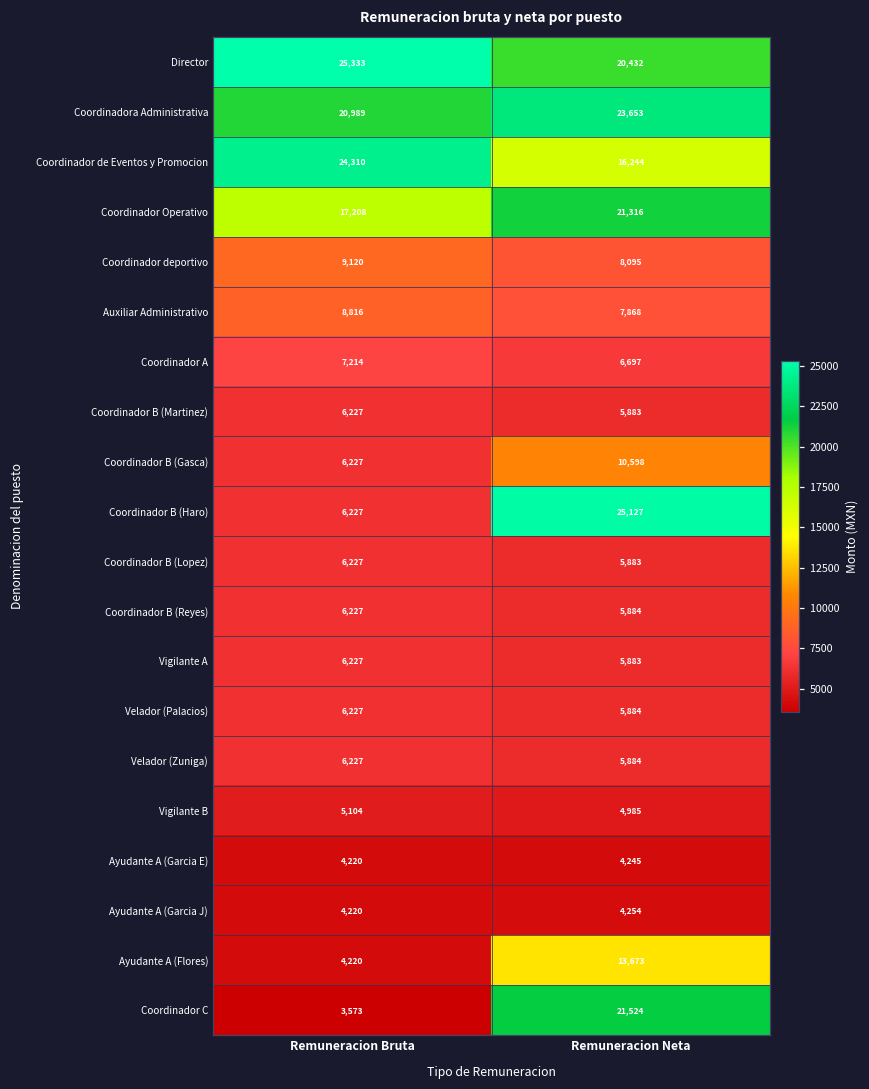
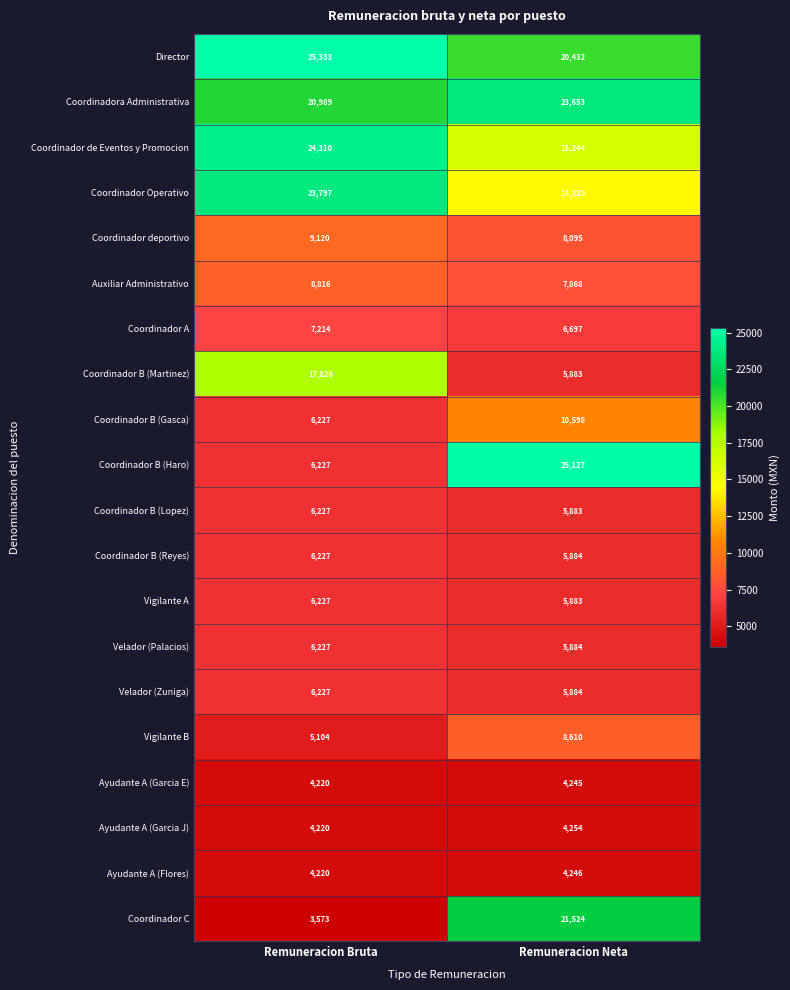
  {
    "Director": {
      "Remuneracion Bruta": "25,333",
      "Remuneracion Neta": "20,432"
    },
    "Coordinadora Administrativa": {
      "Remuneracion Bruta": "20,989",
      "Remuneracion Neta": "23,653"
    },
    "Coordinador de Eventos y Promocion": {
      "Remuneracion Bruta": "24,310",
      "Remuneracion Neta": "16,244"
    },
    "Coordinador Operativo": {
-     "Remuneracion Bruta": "17,208",
-     "Remuneracion Neta": "21,316"
+     "Remuneracion Bruta": "23,797",
+     "Remuneracion Neta": "14,320"
    },
    "Coordinador deportivo": {
      "Remuneracion Bruta": "9,120",
      "Remuneracion Neta": "8,095"
    },
    "Auxiliar Administrativo": {
      "Remuneracion Bruta": "8,816",
      "Remuneracion Neta": "7,868"
    },
    "Coordinador A": {
      "Remuneracion Bruta": "7,214",
      "Remuneracion Neta": "6,697"
    },
    "Coordinador B (Martinez)": {
-     "Remuneracion Bruta": "6,227",
+     "Remuneracion Bruta": "17,826",
      "Remuneracion Neta": "5,883"
    },
    "Coordinador B (Gasca)": {
      "Remuneracion Bruta": "6,227",
      "Remuneracion Neta": "10,598"
    },
    "Coordinador B (Haro)": {
      "Remuneracion Bruta": "6,227",
      "Remuneracion Neta": "25,127"
    },
    "Coordinador B (Lopez)": {
      "Remuneracion Bruta": "6,227",
      "Remuneracion Neta": "5,883"
    },
    "Coordinador B (Reyes)": {
      "Remuneracion Bruta": "6,227",
      "Remuneracion Neta": "5,884"
    },
    "Vigilante A": {
      "Remuneracion Bruta": "6,227",
      "Remuneracion Neta": "5,883"
    },
    "Velador (Palacios)": {
      "Remuneracion Bruta": "6,227",
      "Remuneracion Neta": "5,884"
    },
    "Velador (Zuniga)": {
      "Remuneracion Bruta": "6,227",
      "Remuneracion Neta": "5,884"
    },
    "Vigilante B": {
      "Remuneracion Bruta": "5,104",
-     "Remuneracion Neta": "4,985"
+     "Remuneracion Neta": "8,610"
    },
    "Ayudante A (Garcia E)": {
      "Remuneracion Bruta": "4,220",
      "Remuneracion Neta": "4,245"
    },
    "Ayudante A (Garcia J)": {
      "Remuneracion Bruta": "4,220",
      "Remuneracion Neta": "4,254"
    },
    "Ayudante A (Flores)": {
      "Remuneracion Bruta": "4,220",
-     "Remuneracion Neta": "13,673"
+     "Remuneracion Neta": "4,246"
    },
    "Coordinador C": {
      "Remuneracion Bruta": "3,573",
      "Remuneracion Neta": "21,524"
    }
  }
